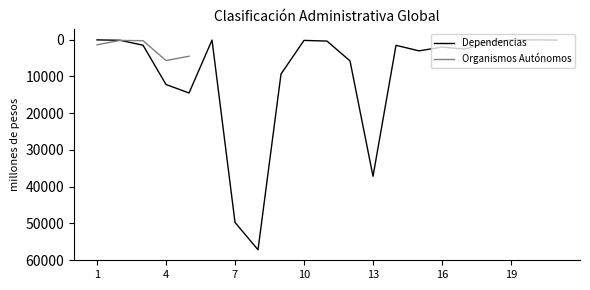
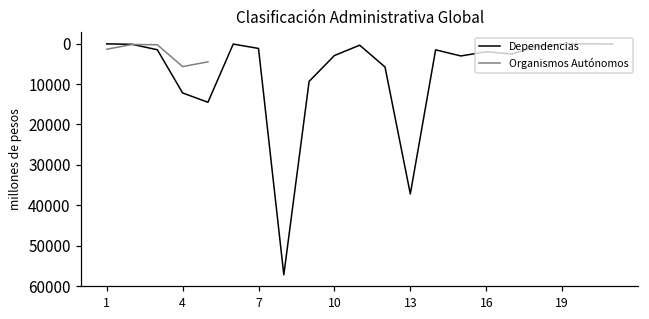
  {
    "Dependencias": {
      "1": 0,
      "4": 12000,
-     "7": 50000,
-     "10": 0,
+     "7": 1000,
+     "10": 3000,
      "13": 37000
    }
  }
